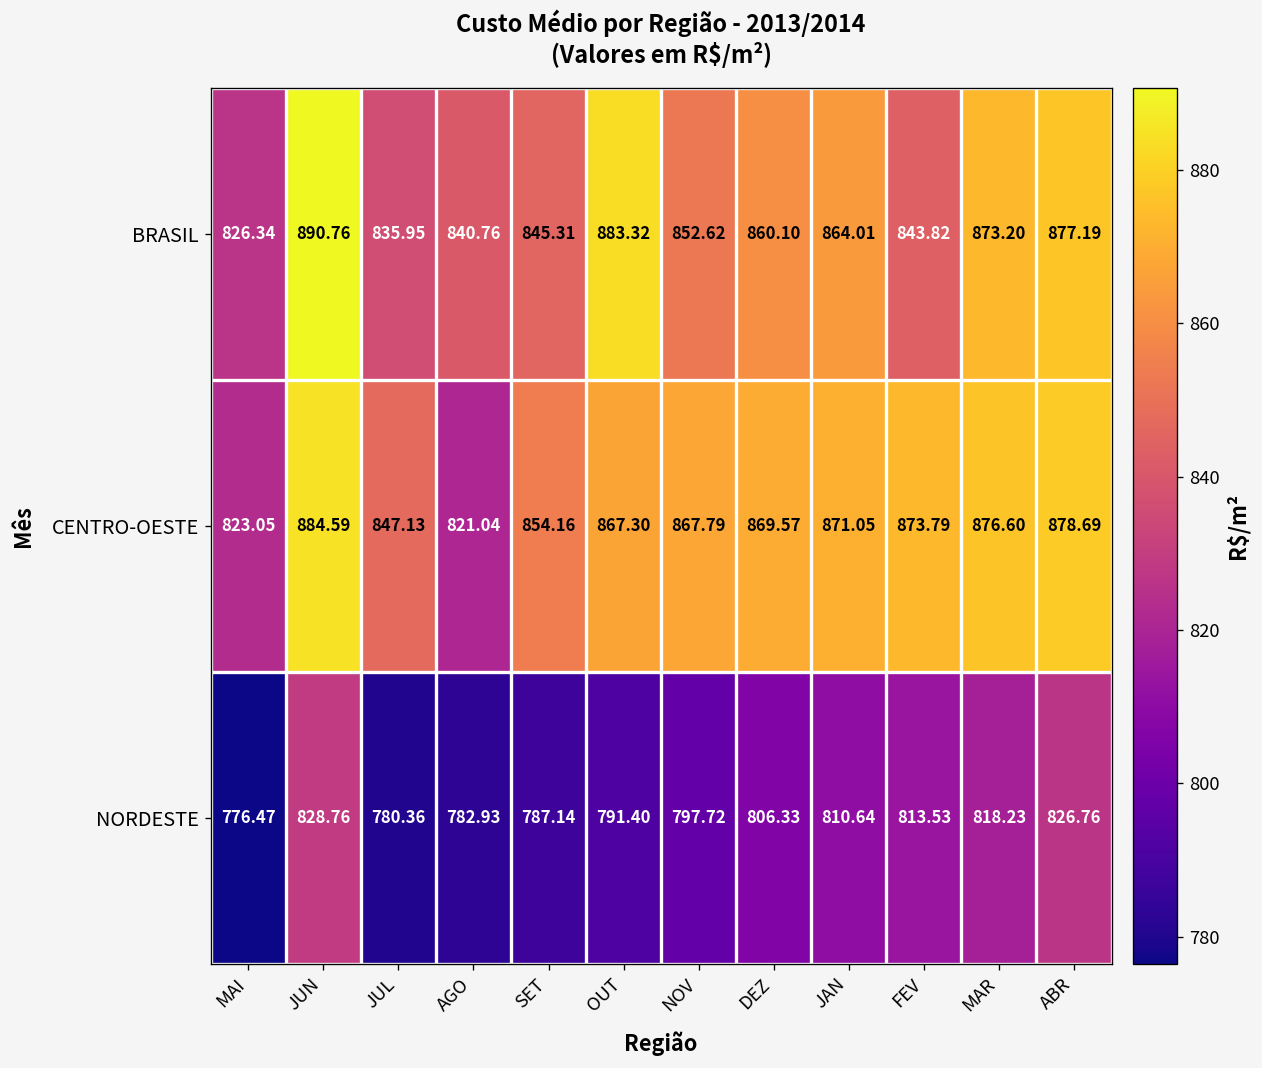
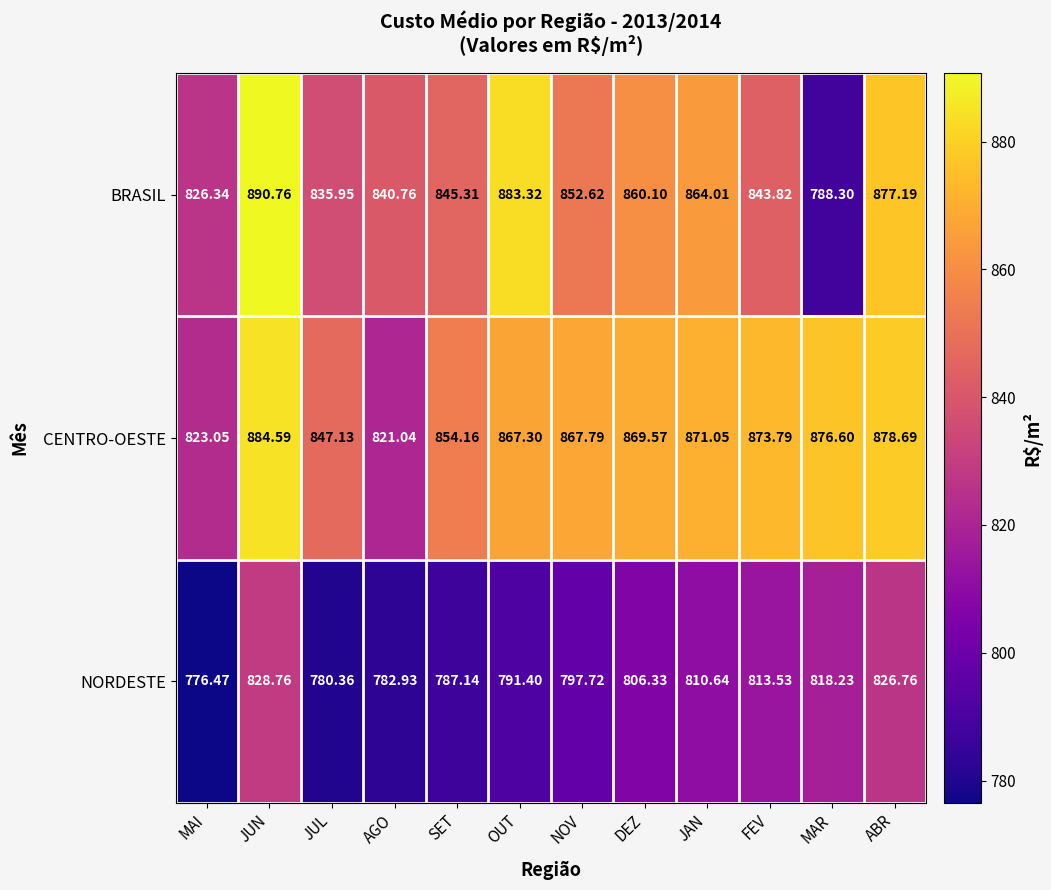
  {
    "BRASIL": {
      "MAI": 826.34,
      "JUN": 890.76,
      "JUL": 835.95,
      "AGO": 840.76,
      "SET": 845.31,
      "OUT": 883.32,
      "NOV": 852.62,
      "DEZ": 860.10,
      "JAN": 864.01,
      "FEV": 843.82,
-     "MAR": 873.20,
+     "MAR": 788.30,
      "ABR": 877.19
    },
    "CENTRO-OESTE": {
      "MAI": 823.05,
      "JUN": 884.59,
      "JUL": 847.13,
      "AGO": 821.04,
      "SET": 854.16,
      "OUT": 867.30,
      "NOV": 867.79,
      "DEZ": 869.57,
      "JAN": 871.05,
      "FEV": 873.79,
      "MAR": 876.60,
      "ABR": 878.69
    },
    "NORDESTE": {
      "MAI": 776.47,
      "JUN": 828.76,
      "JUL": 780.36,
      "AGO": 782.93,
      "SET": 787.14,
      "OUT": 791.40,
      "NOV": 797.72,
      "DEZ": 806.33,
      "JAN": 810.64,
      "FEV": 813.53,
      "MAR": 818.23,
      "ABR": 826.76
    }
  }
